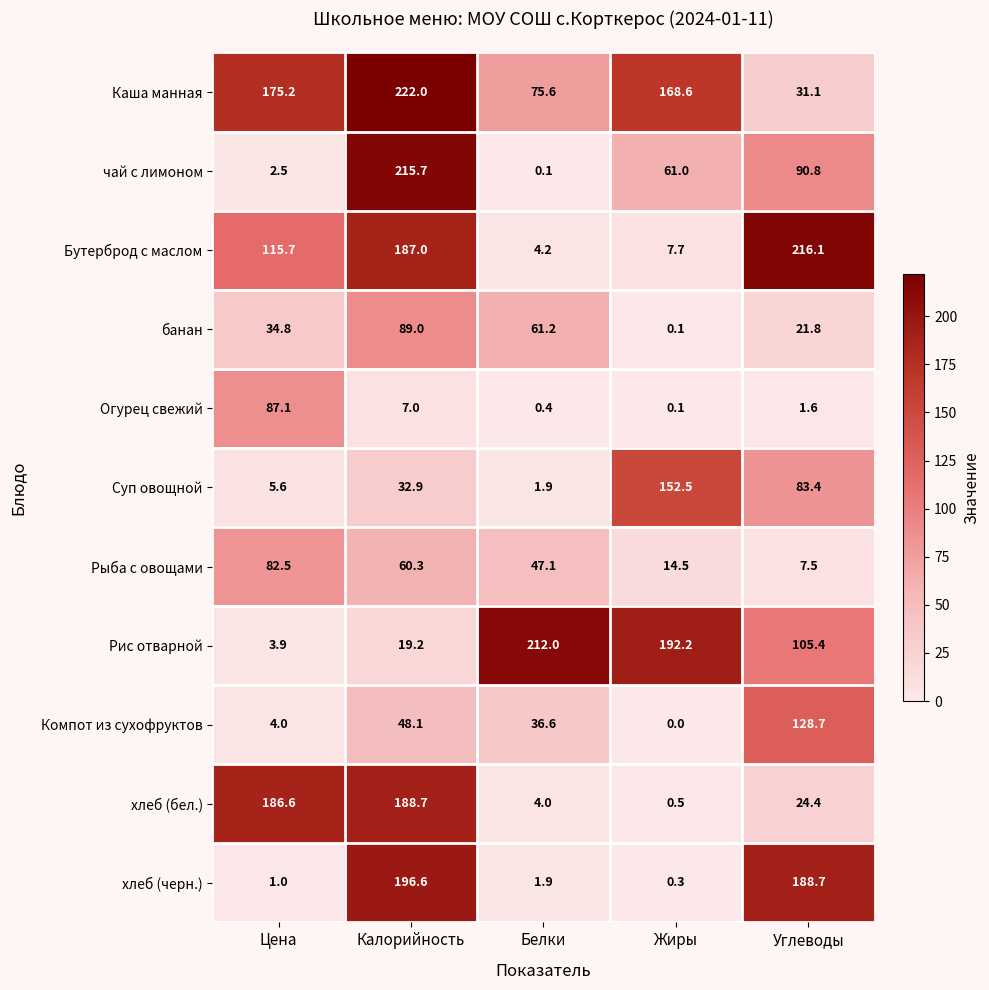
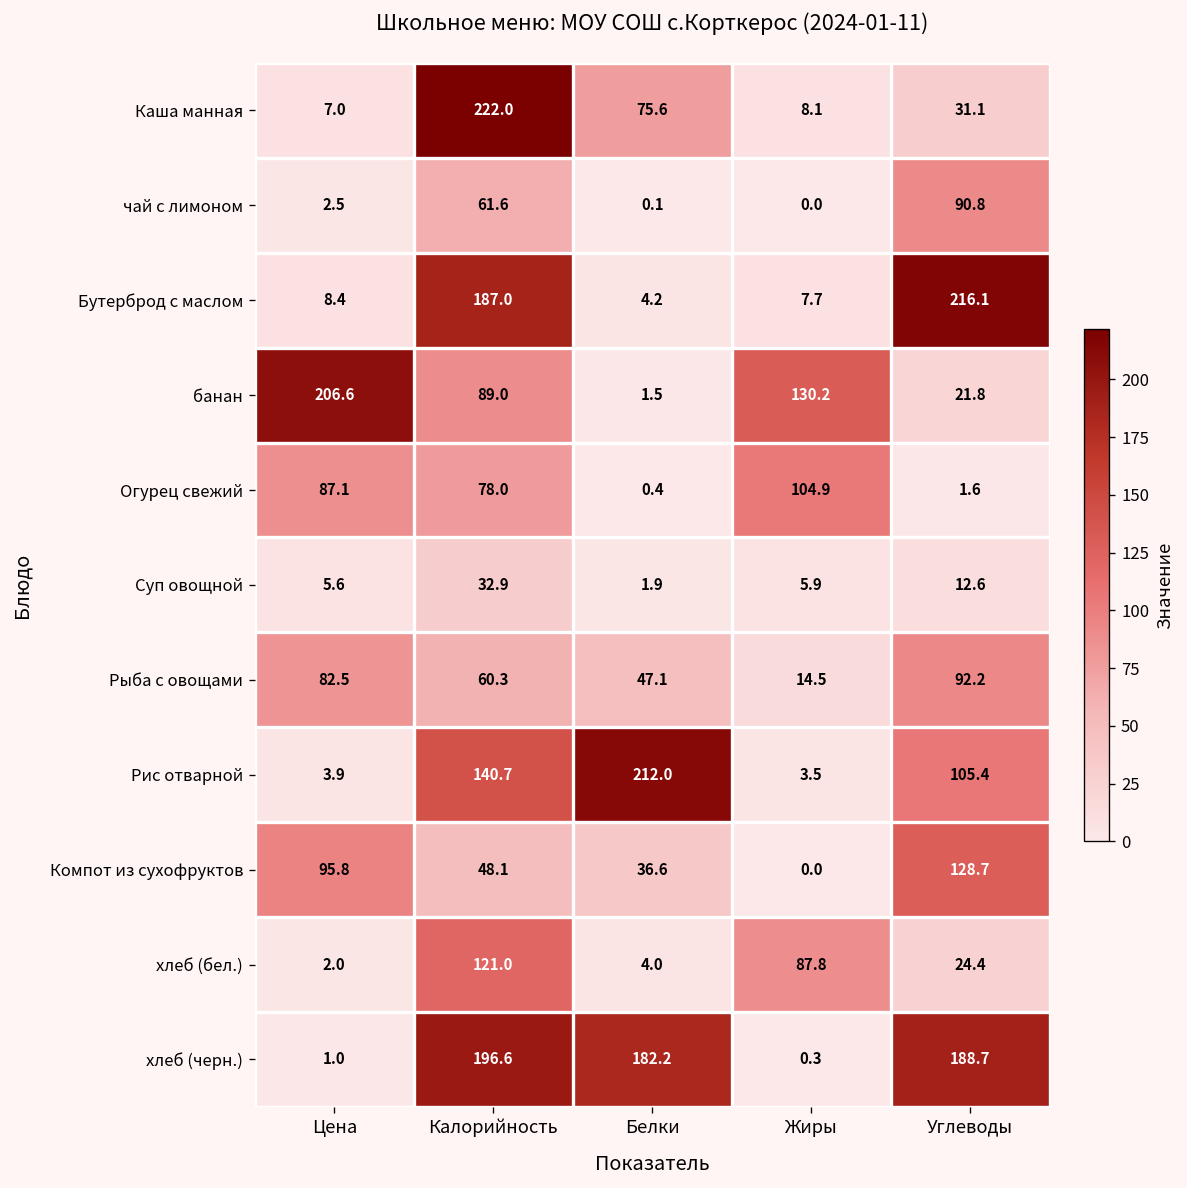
  {
    "Каша манная": {
-     "Цена": 175.2,
+     "Цена": 7.0,
      "Калорийность": 222.0,
      "Белки": 75.6,
-     "Жиры": 168.6,
+     "Жиры": 8.1,
      "Углеводы": 31.1
    },
    "чай с лимоном": {
      "Цена": 2.5,
-     "Калорийность": 215.7,
+     "Калорийность": 61.6,
      "Белки": 0.1,
-     "Жиры": 61.0,
+     "Жиры": 0.0,
      "Углеводы": 90.8
    },
    "Бутерброд с маслом": {
-     "Цена": 115.7,
+     "Цена": 8.4,
      "Калорийность": 187.0,
      "Белки": 4.2,
      "Жиры": 7.7,
      "Углеводы": 216.1
    },
    "банан": {
-     "Цена": 34.8,
+     "Цена": 206.6,
      "Калорийность": 89.0,
-     "Белки": 61.2,
-     "Жиры": 0.1,
+     "Белки": 1.5,
+     "Жиры": 130.2,
      "Углеводы": 21.8
    },
    "Огурец свежий": {
      "Цена": 87.1,
-     "Калорийность": 7.0,
+     "Калорийность": 78.0,
      "Белки": 0.4,
-     "Жиры": 0.1,
+     "Жиры": 104.9,
      "Углеводы": 1.6
    },
    "Суп овощной": {
      "Цена": 5.6,
      "Калорийность": 32.9,
      "Белки": 1.9,
-     "Жиры": 152.5,
-     "Углеводы": 83.4
+     "Жиры": 5.9,
+     "Углеводы": 12.6
    },
    "Рыба с овощами": {
      "Цена": 82.5,
      "Калорийность": 60.3,
      "Белки": 47.1,
      "Жиры": 14.5,
-     "Углеводы": 7.5
+     "Углеводы": 92.2
    },
    "Рис отварной": {
      "Цена": 3.9,
-     "Калорийность": 19.2,
+     "Калорийность": 140.7,
      "Белки": 212.0,
-     "Жиры": 192.2,
+     "Жиры": 3.5,
      "Углеводы": 105.4
    },
    "Компот из сухофруктов": {
-     "Цена": 4.0,
+     "Цена": 95.8,
      "Калорийность": 48.1,
      "Белки": 36.6,
      "Жиры": 0.0,
      "Углеводы": 128.7
    },
    "хлеб (бел.)": {
-     "Цена": 186.6,
-     "Калорийность": 188.7,
+     "Цена": 2.0,
+     "Калорийность": 121.0,
      "Белки": 4.0,
-     "Жиры": 0.5,
+     "Жиры": 87.8,
      "Углеводы": 24.4
    },
    "хлеб (черн.)": {
      "Цена": 1.0,
      "Калорийность": 196.6,
-     "Белки": 1.9,
+     "Белки": 182.2,
      "Жиры": 0.3,
      "Углеводы": 188.7
    }
  }
